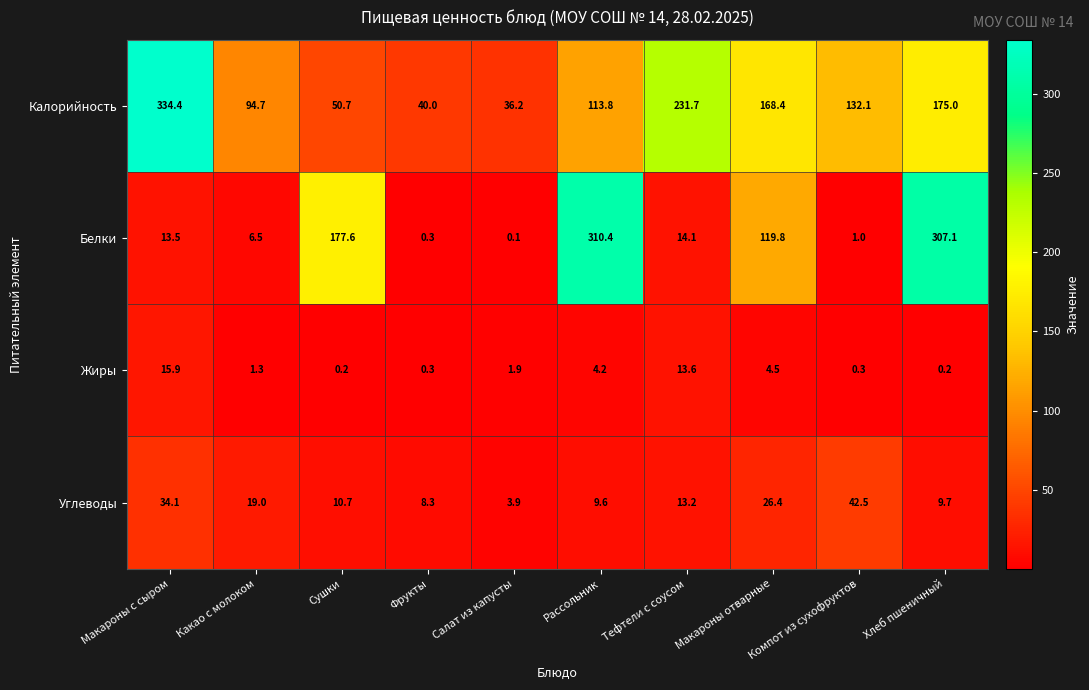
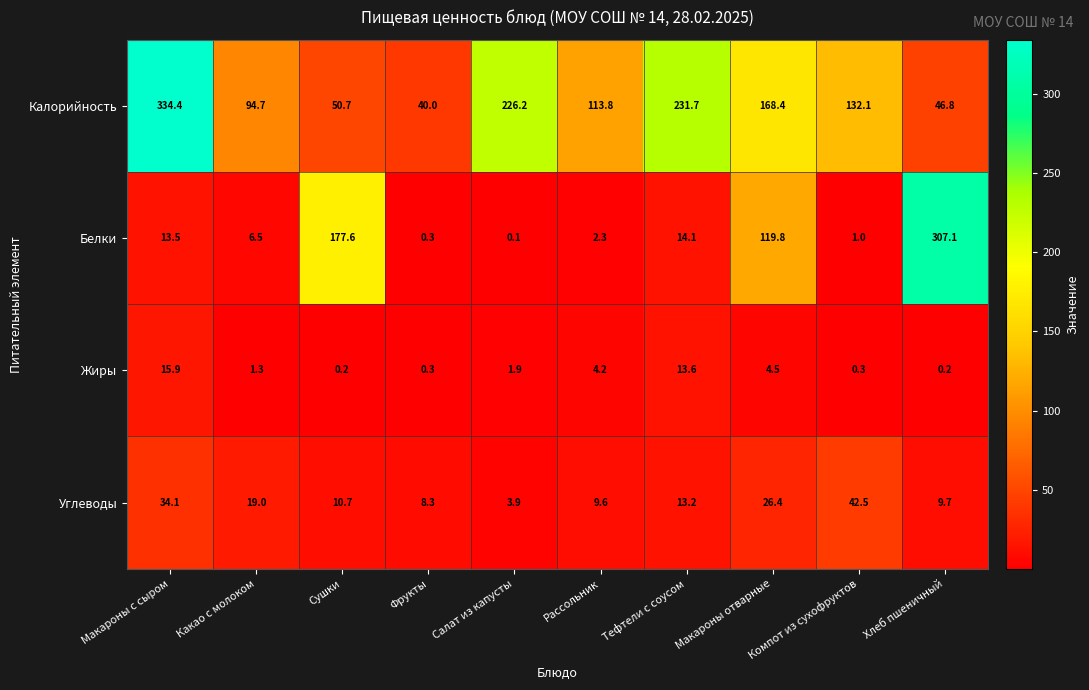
  {
    "Калорийность": {
      "Макароны с сыром": 334.4,
      "Какао с молоком": 94.7,
      "Сушки": 50.7,
      "Фрукты": 40.0,
-     "Салат из капусты": 36.2,
+     "Салат из капусты": 226.2,
      "Рассольник": 113.8,
      "Тефтели с соусом": 231.7,
      "Макароны отварные": 168.4,
      "Компот из сухофруктов": 132.1,
-     "Хлеб пшеничный": 175.0
+     "Хлеб пшеничный": 46.8
    },
    "Белки": {
      "Макароны с сыром": 13.5,
      "Какао с молоком": 6.5,
      "Сушки": 177.6,
      "Фрукты": 0.3,
      "Салат из капусты": 0.1,
-     "Рассольник": 310.4,
+     "Рассольник": 2.3,
      "Тефтели с соусом": 14.1,
      "Макароны отварные": 119.8,
      "Компот из сухофруктов": 1.0,
      "Хлеб пшеничный": 307.1
    },
    "Жиры": {
      "Макароны с сыром": 15.9,
      "Какао с молоком": 1.3,
      "Сушки": 0.2,
      "Фрукты": 0.3,
      "Салат из капусты": 1.9,
      "Рассольник": 4.2,
      "Тефтели с соусом": 13.6,
      "Макароны отварные": 4.5,
      "Компот из сухофруктов": 0.3,
      "Хлеб пшеничный": 0.2
    },
    "Углеводы": {
      "Макароны с сыром": 34.1,
      "Какао с молоком": 19.0,
      "Сушки": 10.7,
      "Фрукты": 8.3,
      "Салат из капусты": 3.9,
      "Рассольник": 9.6,
      "Тефтели с соусом": 13.2,
      "Макароны отварные": 26.4,
      "Компот из сухофруктов": 42.5,
      "Хлеб пшеничный": 9.7
    }
  }
